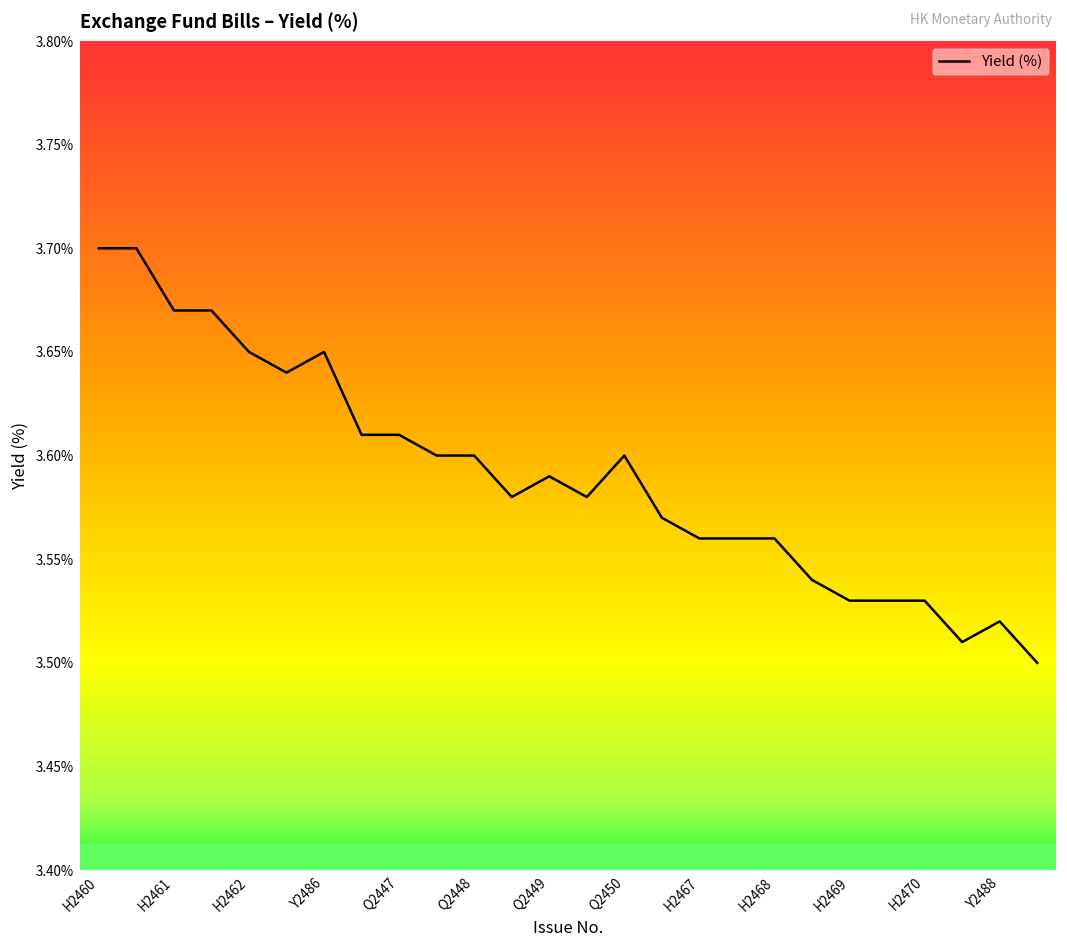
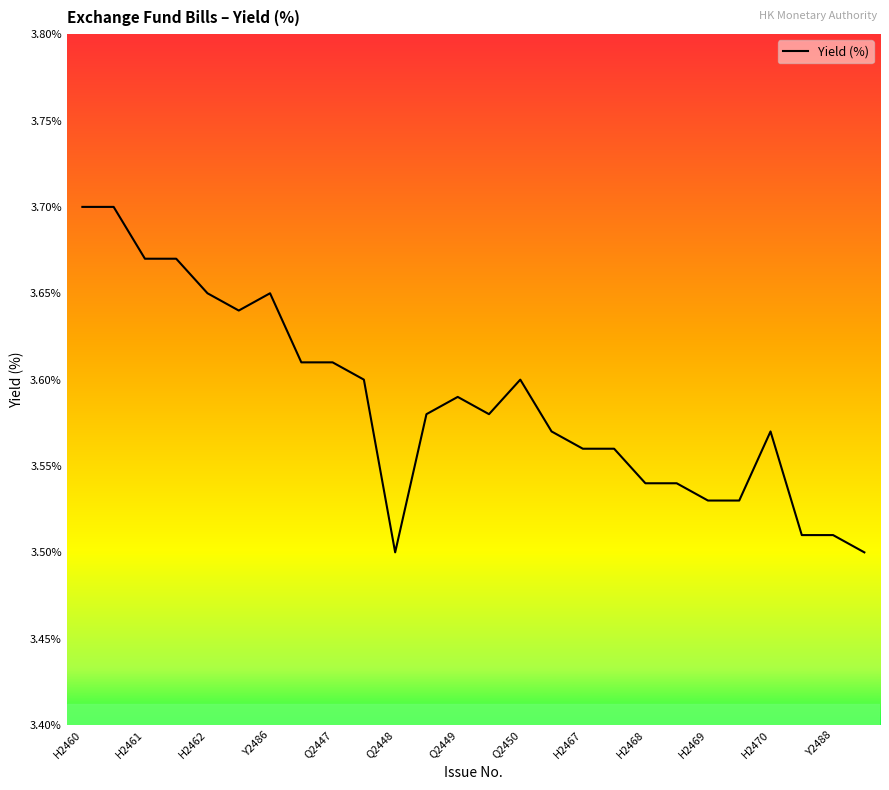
  {
    "H2460": "3.70%",
    "H2461": "3.67%",
    "H2462": "3.65%",
    "Y2486": "3.65%",
    "Q2447": "3.61%",
-   "Q2448": "3.6%",
+   "Q2448": "3.5%",
    "Q2449": "3.59%",
    "Q2450": "3.60%",
    "H2467": "3.56%",
-   "H2468": "3.56%",
+   "H2468": "3.54%",
    "H2469": "3.53%",
-   "H2470": "3.53%",
-   "Y2488": "3.52%"
+   "H2470": "3.57%",
+   "Y2488": "3.51%"
  }
